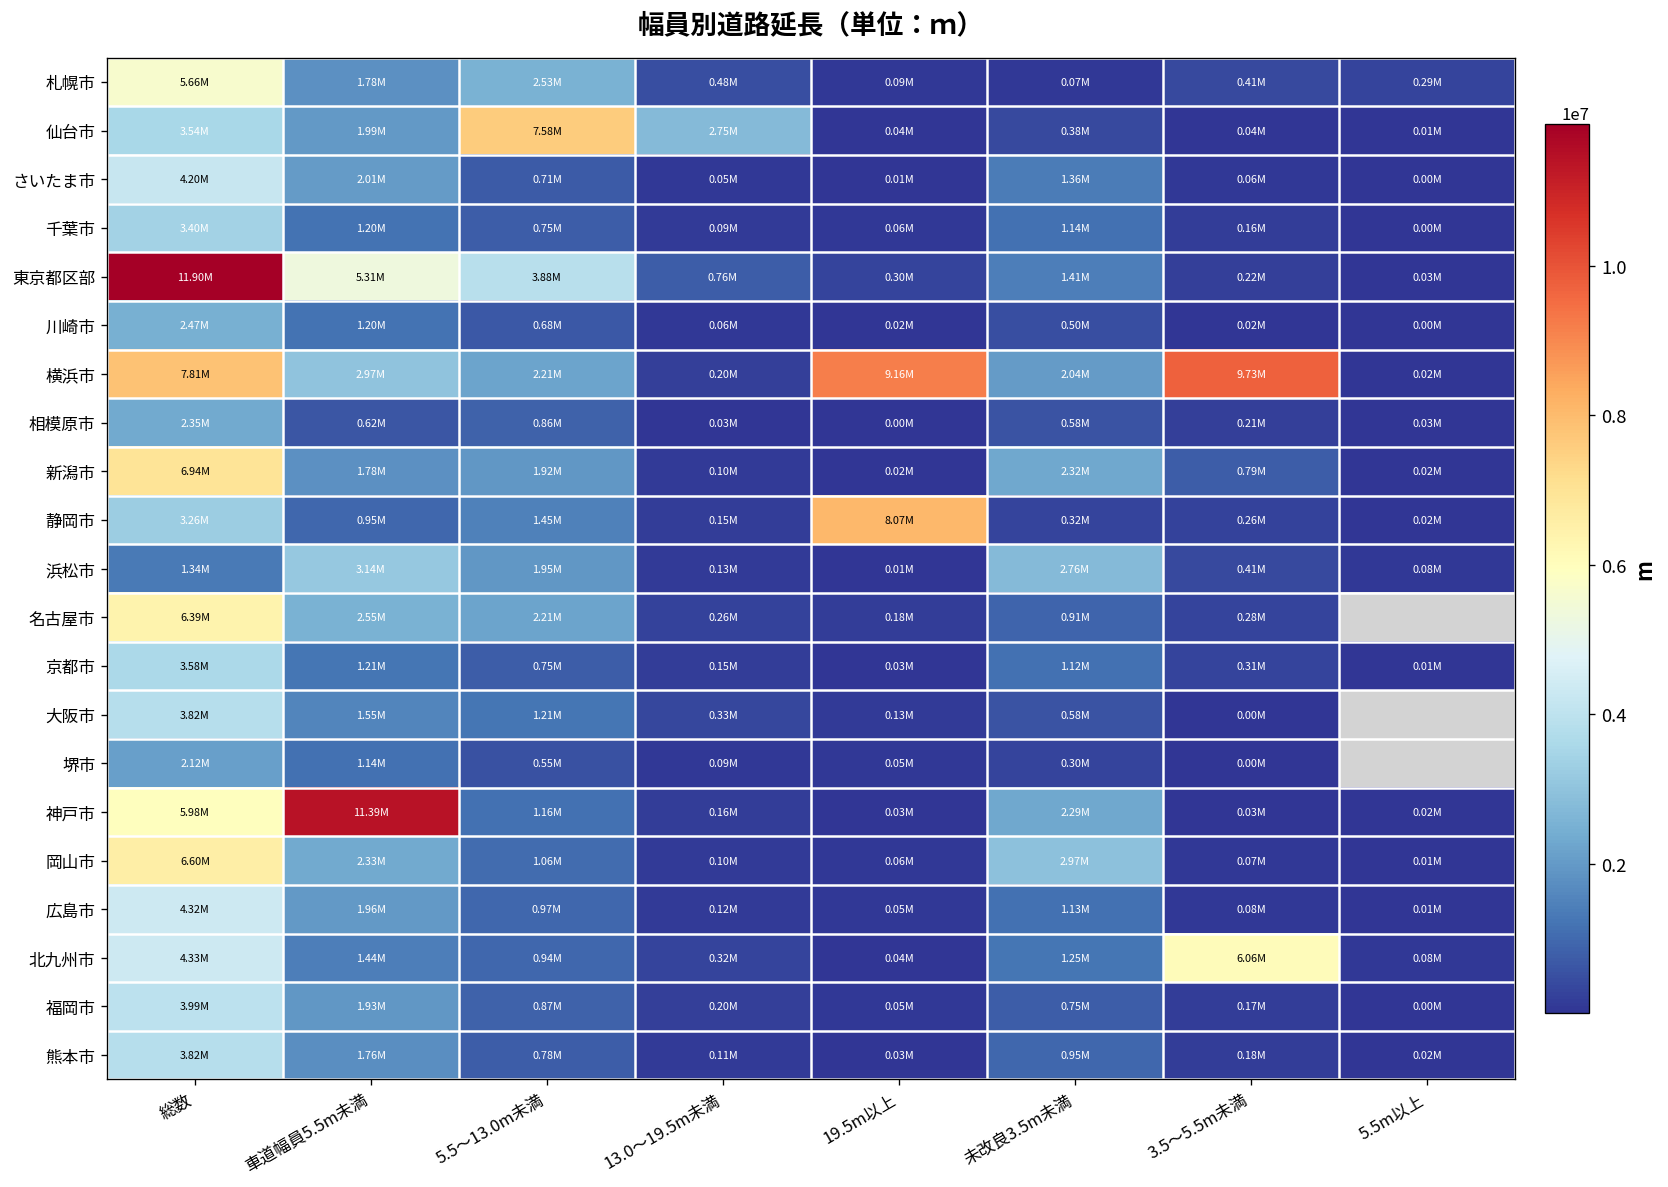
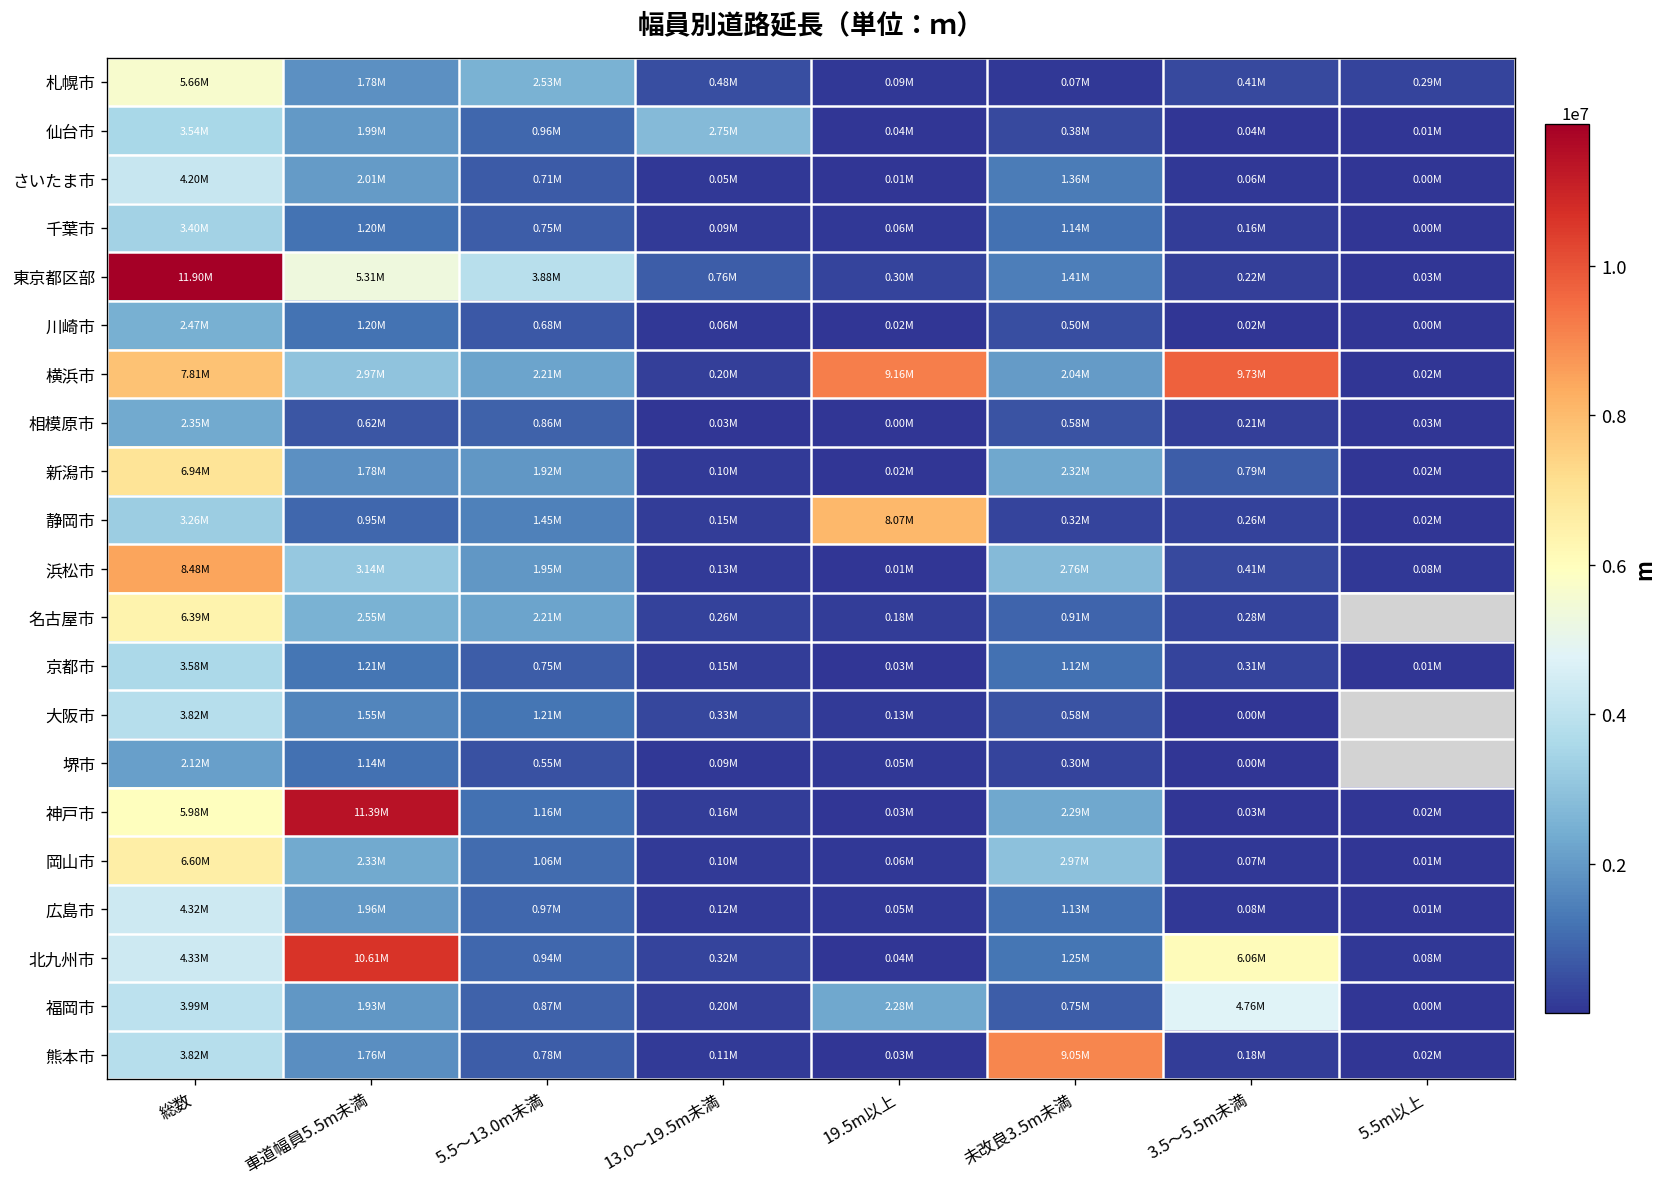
  {
    "札幌市": {
      "総数": "5.66M",
      "車道幅員5.5m未満": "1.78M",
      "5.5～13.0m未満": "2.53M",
      "13.0～19.5m未満": "0.48M",
      "19.5m以上": "0.09M",
      "未改良3.5m未満": "0.07M",
      "3.5～5.5m未満": "0.41M",
      "5.5m以上": "0.29M"
    },
    "仙台市": {
      "総数": "3.54M",
      "車道幅員5.5m未満": "1.99M",
-     "5.5～13.0m未満": "7.58M",
+     "5.5～13.0m未満": "0.96M",
      "13.0～19.5m未満": "2.75M",
      "19.5m以上": "0.04M",
      "未改良3.5m未満": "0.38M",
      "3.5～5.5m未満": "0.04M",
      "5.5m以上": "0.01M"
    },
    "さいたま市": {
      "総数": "4.20M",
      "車道幅員5.5m未満": "2.01M",
      "5.5～13.0m未満": "0.71M",
      "13.0～19.5m未満": "0.05M",
      "19.5m以上": "0.01M",
      "未改良3.5m未満": "1.36M",
      "3.5～5.5m未満": "0.06M",
      "5.5m以上": "0.00M"
    },
    "千葉市": {
      "総数": "3.40M",
      "車道幅員5.5m未満": "1.20M",
      "5.5～13.0m未満": "0.75M",
      "13.0～19.5m未満": "0.09M",
      "19.5m以上": "0.06M",
      "未改良3.5m未満": "1.14M",
      "3.5～5.5m未満": "0.16M",
      "5.5m以上": "0.00M"
    },
    "東京都区部": {
      "総数": "11.90M",
      "車道幅員5.5m未満": "5.31M",
      "5.5～13.0m未満": "3.88M",
      "13.0～19.5m未満": "0.76M",
      "19.5m以上": "0.30M",
      "未改良3.5m未満": "1.41M",
      "3.5～5.5m未満": "0.22M",
      "5.5m以上": "0.03M"
    },
    "川崎市": {
      "総数": "2.47M",
      "車道幅員5.5m未満": "1.20M",
      "5.5～13.0m未満": "0.68M",
      "13.0～19.5m未満": "0.06M",
      "19.5m以上": "0.02M",
      "未改良3.5m未満": "0.50M",
      "3.5～5.5m未満": "0.02M",
      "5.5m以上": "0.00M"
    },
    "横浜市": {
      "総数": "7.81M",
      "車道幅員5.5m未満": "2.97M",
      "5.5～13.0m未満": "2.21M",
      "13.0～19.5m未満": "0.20M",
      "19.5m以上": "9.16M",
      "未改良3.5m未満": "2.04M",
      "3.5～5.5m未満": "9.73M",
      "5.5m以上": "0.02M"
    },
    "相模原市": {
      "総数": "2.35M",
      "車道幅員5.5m未満": "0.62M",
      "5.5～13.0m未満": "0.86M",
      "13.0～19.5m未満": "0.03M",
      "19.5m以上": "0.00M",
      "未改良3.5m未満": "0.58M",
      "3.5～5.5m未満": "0.21M",
      "5.5m以上": "0.03M"
    },
    "新潟市": {
      "総数": "6.94M",
      "車道幅員5.5m未満": "1.78M",
      "5.5～13.0m未満": "1.92M",
      "13.0～19.5m未満": "0.10M",
      "19.5m以上": "0.02M",
      "未改良3.5m未満": "2.32M",
      "3.5～5.5m未満": "0.79M",
      "5.5m以上": "0.02M"
    },
    "静岡市": {
      "総数": "3.26M",
      "車道幅員5.5m未満": "0.95M",
      "5.5～13.0m未満": "1.45M",
      "13.0～19.5m未満": "0.15M",
      "19.5m以上": "8.07M",
      "未改良3.5m未満": "0.32M",
      "3.5～5.5m未満": "0.26M",
      "5.5m以上": "0.02M"
    },
    "浜松市": {
-     "総数": "1.34M",
+     "総数": "8.48M",
      "車道幅員5.5m未満": "3.14M",
      "5.5～13.0m未満": "1.95M",
      "13.0～19.5m未満": "0.13M",
      "19.5m以上": "0.01M",
      "未改良3.5m未満": "2.76M",
      "3.5～5.5m未満": "0.41M",
      "5.5m以上": "0.08M"
    },
    "名古屋市": {
      "総数": "6.39M",
      "車道幅員5.5m未満": "2.55M",
      "5.5～13.0m未満": "2.21M",
      "13.0～19.5m未満": "0.26M",
      "19.5m以上": "0.18M",
      "未改良3.5m未満": "0.91M",
      "3.5～5.5m未満": "0.28M"
    },
    "京都市": {
      "総数": "3.58M",
      "車道幅員5.5m未満": "1.21M",
      "5.5～13.0m未満": "0.75M",
      "13.0～19.5m未満": "0.15M",
      "19.5m以上": "0.03M",
      "未改良3.5m未満": "1.12M",
      "3.5～5.5m未満": "0.31M",
      "5.5m以上": "0.01M"
    },
    "大阪市": {
      "総数": "3.82M",
      "車道幅員5.5m未満": "1.55M",
      "5.5～13.0m未満": "1.21M",
      "13.0～19.5m未満": "0.33M",
      "19.5m以上": "0.13M",
      "未改良3.5m未満": "0.58M",
      "3.5～5.5m未満": "0.00M"
    },
    "堺市": {
      "総数": "2.12M",
      "車道幅員5.5m未満": "1.14M",
      "5.5～13.0m未満": "0.55M",
      "13.0～19.5m未満": "0.09M",
      "19.5m以上": "0.05M",
      "未改良3.5m未満": "0.30M",
      "3.5～5.5m未満": "0.00M"
    },
    "神戸市": {
      "総数": "5.98M",
      "車道幅員5.5m未満": "11.39M",
      "5.5～13.0m未満": "1.16M",
      "13.0～19.5m未満": "0.16M",
      "19.5m以上": "0.03M",
      "未改良3.5m未満": "2.29M",
      "3.5～5.5m未満": "0.03M",
      "5.5m以上": "0.02M"
    },
    "岡山市": {
      "総数": "6.60M",
      "車道幅員5.5m未満": "2.33M",
      "5.5～13.0m未満": "1.06M",
      "13.0～19.5m未満": "0.10M",
      "19.5m以上": "0.06M",
      "未改良3.5m未満": "2.97M",
      "3.5～5.5m未満": "0.07M",
      "5.5m以上": "0.01M"
    },
    "広島市": {
      "総数": "4.32M",
      "車道幅員5.5m未満": "1.96M",
      "5.5～13.0m未満": "0.97M",
      "13.0～19.5m未満": "0.12M",
      "19.5m以上": "0.05M",
      "未改良3.5m未満": "1.13M",
      "3.5～5.5m未満": "0.08M",
      "5.5m以上": "0.01M"
    },
    "北九州市": {
      "総数": "4.33M",
-     "車道幅員5.5m未満": "1.44M",
+     "車道幅員5.5m未満": "10.61M",
      "5.5～13.0m未満": "0.94M",
      "13.0～19.5m未満": "0.32M",
      "19.5m以上": "0.04M",
      "未改良3.5m未満": "1.25M",
      "3.5～5.5m未満": "6.06M",
      "5.5m以上": "0.08M"
    },
    "福岡市": {
      "総数": "3.99M",
      "車道幅員5.5m未満": "1.93M",
      "5.5～13.0m未満": "0.87M",
      "13.0～19.5m未満": "0.20M",
-     "19.5m以上": "0.05M",
+     "19.5m以上": "2.28M",
      "未改良3.5m未満": "0.75M",
-     "3.5～5.5m未満": "0.17M",
+     "3.5～5.5m未満": "4.76M",
      "5.5m以上": "0.00M"
    },
    "熊本市": {
      "総数": "3.82M",
      "車道幅員5.5m未満": "1.76M",
      "5.5～13.0m未満": "0.78M",
      "13.0～19.5m未満": "0.11M",
      "19.5m以上": "0.03M",
-     "未改良3.5m未満": "0.95M",
+     "未改良3.5m未満": "9.05M",
      "3.5～5.5m未満": "0.18M",
      "5.5m以上": "0.02M"
    }
  }
